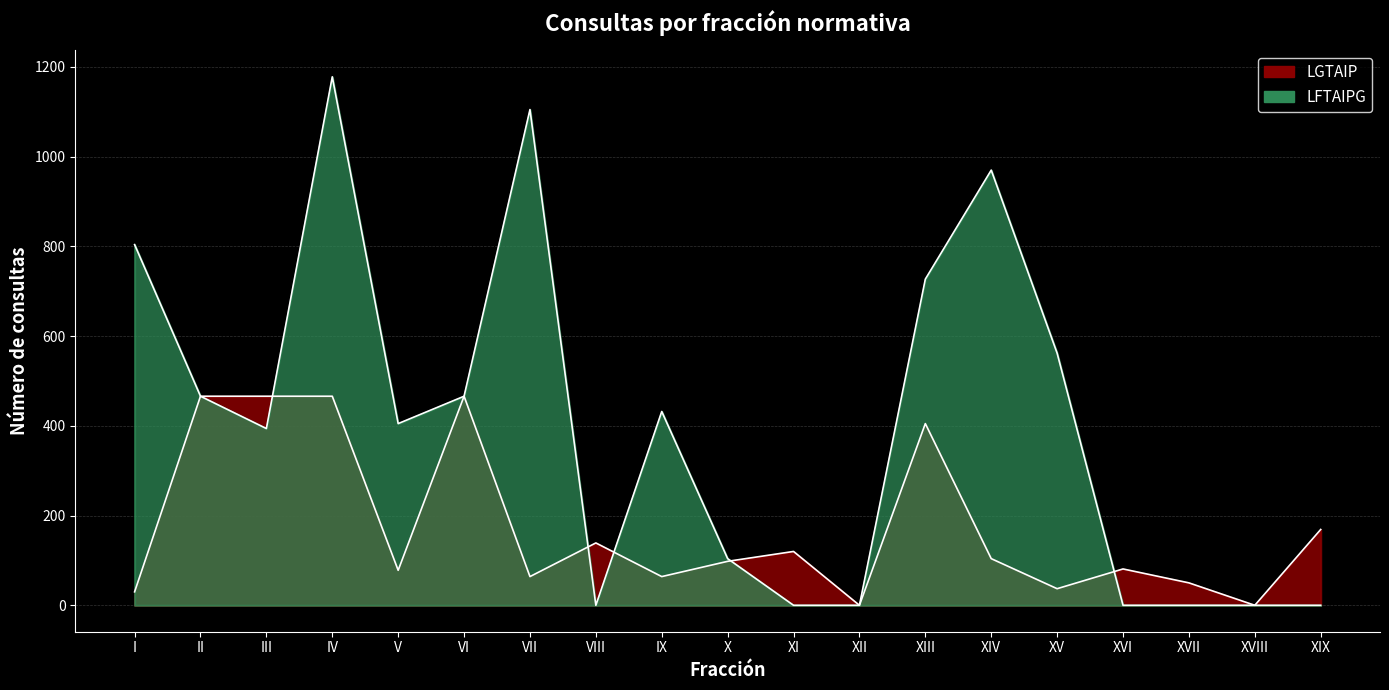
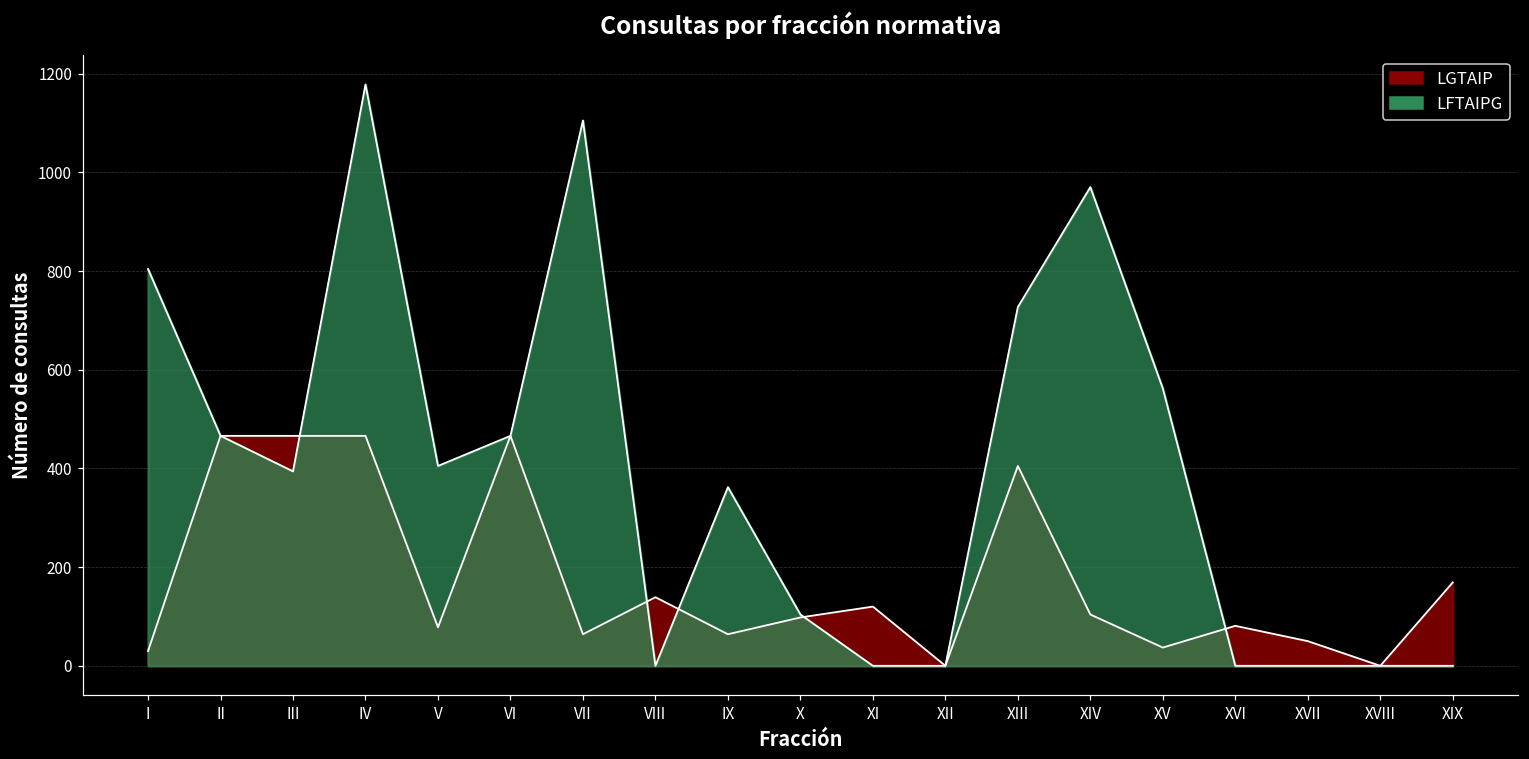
  {
    "LGTAIP": {
      "I": 30,
      "III": 470,
      "IV": 470,
      "V": 80,
      "VII": 60,
      "VIII": 140,
      "IX": 60,
      "X": 100,
      "XI": 120,
      "XIII": 410,
      "XIV": 100,
      "XV": 40,
      "XVI": 80,
      "XVII": 50,
      "XIX": 170
    },
    "LFTAIPG": {
      "I": 800,
      "III": 390,
      "IV": 1180,
      "V": 410,
      "VII": 1110,
      "VIII": 0,
-     "IX": 430,
+     "IX": 360,
      "X": 100,
      "XI": 0,
      "XIII": 730,
      "XIV": 970,
      "XV": 560,
      "XVI": 0,
      "XVII": 0,
      "XIX": 0
    }
  }
